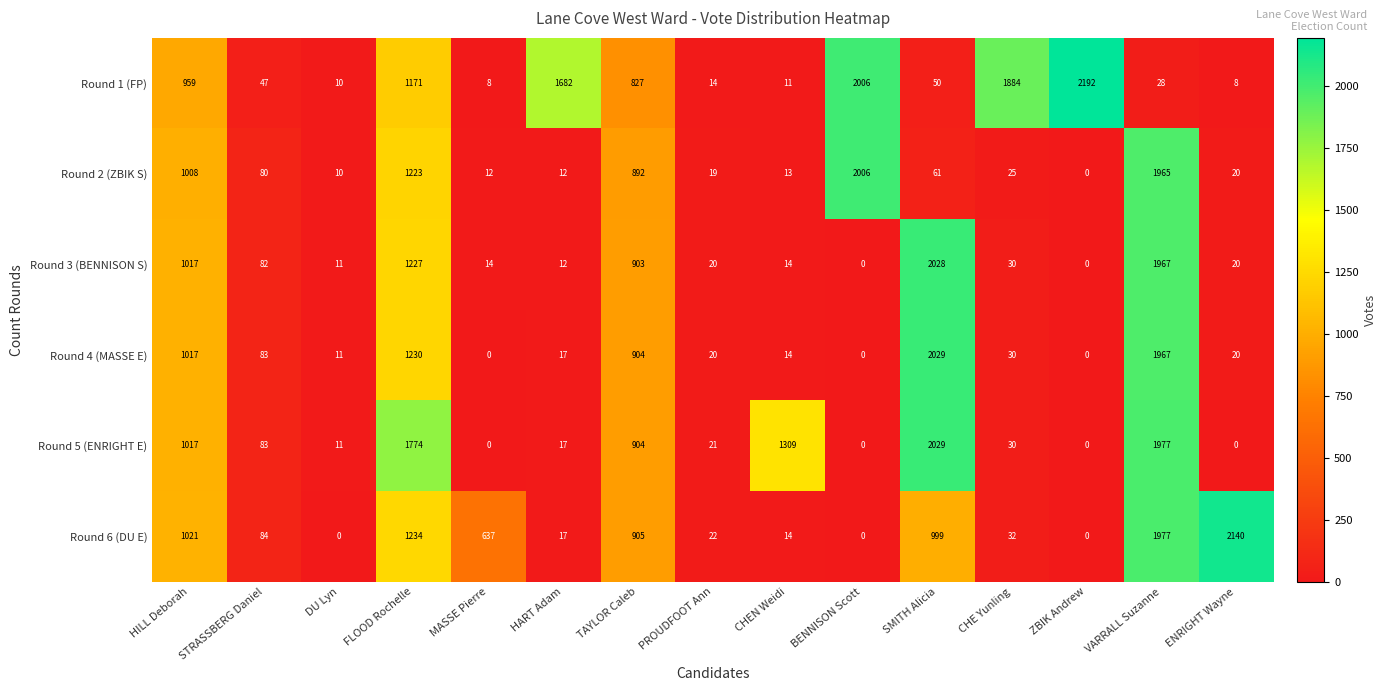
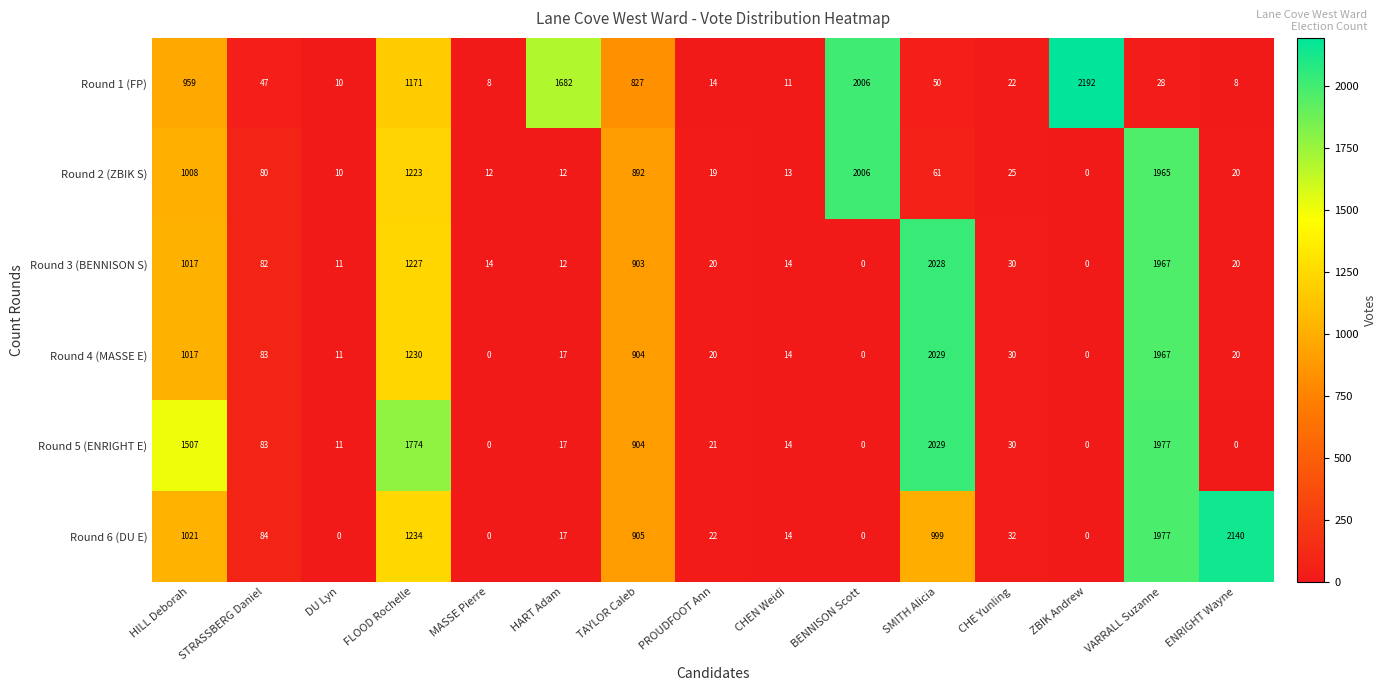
  {
    "Round 1 (FP)": {
      "HILL Deborah": 959,
      "STRASSBERG Daniel": 47,
      "DU Lyn": 10,
      "FLOOD Rochelle": 1171,
      "MASSE Pierre": 8,
      "HART Adam": 1682,
      "TAYLOR Caleb": 827,
      "PROUDFOOT Ann": 14,
      "CHEN Weidi": 11,
      "BENNISON Scott": 2006,
      "SMITH Alicia": 50,
-     "CHE Yunling": 1884,
+     "CHE Yunling": 22,
      "ZBIK Andrew": 2192,
      "VARRALL Suzanne": 28,
      "ENRIGHT Wayne": 8
    },
    "Round 2 (ZBIK S)": {
      "HILL Deborah": 1008,
      "STRASSBERG Daniel": 80,
      "DU Lyn": 10,
      "FLOOD Rochelle": 1223,
      "MASSE Pierre": 12,
      "HART Adam": 12,
      "TAYLOR Caleb": 892,
      "PROUDFOOT Ann": 19,
      "CHEN Weidi": 13,
      "BENNISON Scott": 2006,
      "SMITH Alicia": 61,
      "CHE Yunling": 25,
      "ZBIK Andrew": 0,
      "VARRALL Suzanne": 1965,
      "ENRIGHT Wayne": 20
    },
    "Round 3 (BENNISON S)": {
      "HILL Deborah": 1017,
      "STRASSBERG Daniel": 82,
      "DU Lyn": 11,
      "FLOOD Rochelle": 1227,
      "MASSE Pierre": 14,
      "HART Adam": 12,
      "TAYLOR Caleb": 903,
      "PROUDFOOT Ann": 20,
      "CHEN Weidi": 14,
      "BENNISON Scott": 0,
      "SMITH Alicia": 2028,
      "CHE Yunling": 30,
      "ZBIK Andrew": 0,
      "VARRALL Suzanne": 1967,
      "ENRIGHT Wayne": 20
    },
    "Round 4 (MASSE E)": {
      "HILL Deborah": 1017,
      "STRASSBERG Daniel": 83,
      "DU Lyn": 11,
      "FLOOD Rochelle": 1230,
      "MASSE Pierre": 0,
      "HART Adam": 17,
      "TAYLOR Caleb": 904,
      "PROUDFOOT Ann": 20,
      "CHEN Weidi": 14,
      "BENNISON Scott": 0,
      "SMITH Alicia": 2029,
      "CHE Yunling": 30,
      "ZBIK Andrew": 0,
      "VARRALL Suzanne": 1967,
      "ENRIGHT Wayne": 20
    },
    "Round 5 (ENRIGHT E)": {
-     "HILL Deborah": 1017,
+     "HILL Deborah": 1507,
      "STRASSBERG Daniel": 83,
      "DU Lyn": 11,
      "FLOOD Rochelle": 1774,
      "MASSE Pierre": 0,
      "HART Adam": 17,
      "TAYLOR Caleb": 904,
      "PROUDFOOT Ann": 21,
-     "CHEN Weidi": 1309,
+     "CHEN Weidi": 14,
      "BENNISON Scott": 0,
      "SMITH Alicia": 2029,
      "CHE Yunling": 30,
      "ZBIK Andrew": 0,
      "VARRALL Suzanne": 1977,
      "ENRIGHT Wayne": 0
    },
    "Round 6 (DU E)": {
      "HILL Deborah": 1021,
      "STRASSBERG Daniel": 84,
      "DU Lyn": 0,
      "FLOOD Rochelle": 1234,
-     "MASSE Pierre": 637,
+     "MASSE Pierre": 0,
      "HART Adam": 17,
      "TAYLOR Caleb": 905,
      "PROUDFOOT Ann": 22,
      "CHEN Weidi": 14,
      "BENNISON Scott": 0,
      "SMITH Alicia": 999,
      "CHE Yunling": 32,
      "ZBIK Andrew": 0,
      "VARRALL Suzanne": 1977,
      "ENRIGHT Wayne": 2140
    }
  }
